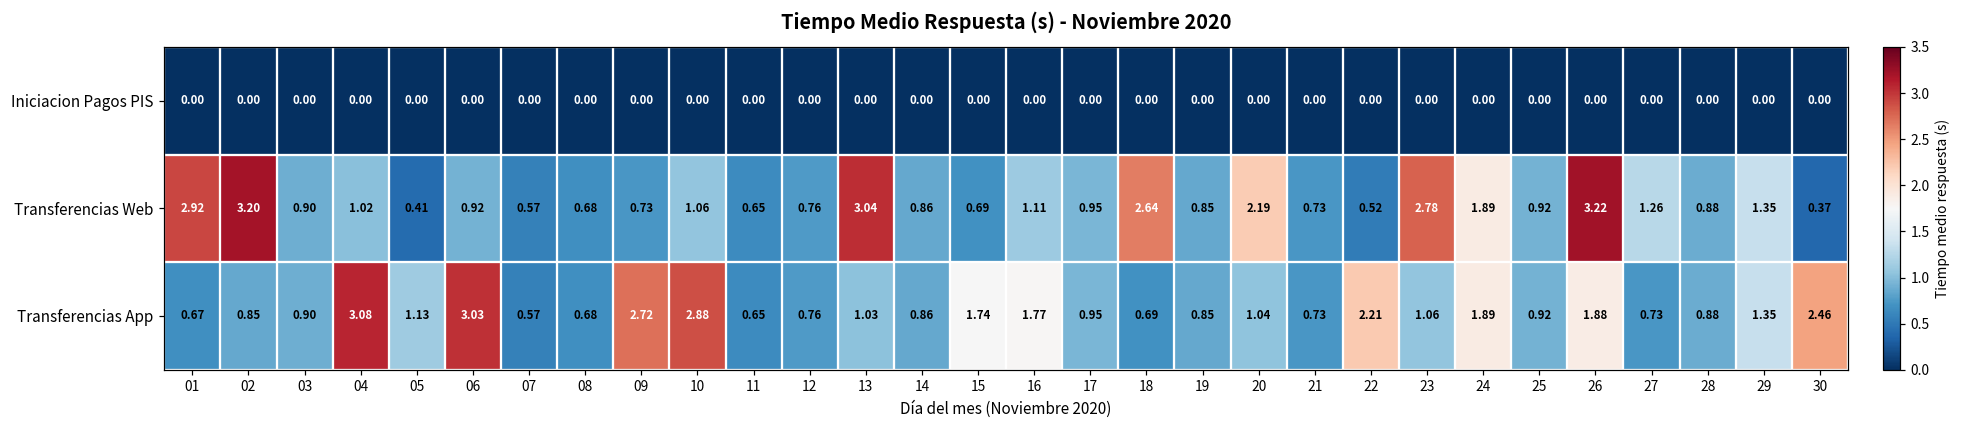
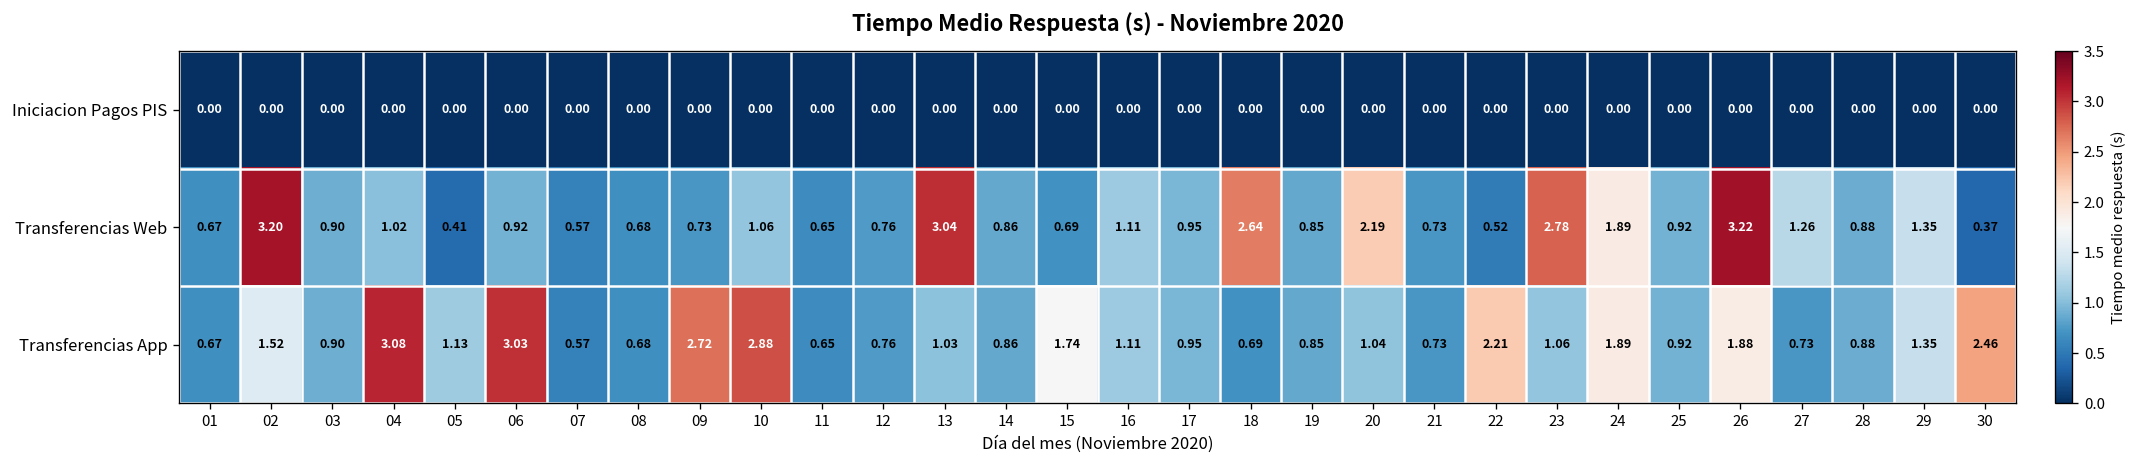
  {
    "Iniciacion Pagos PIS": {
      "01": 0.00,
      "02": 0.00,
      "03": 0.00,
      "04": 0.00,
      "05": 0.00,
      "06": 0.00,
      "07": 0.00,
      "08": 0.00,
      "09": 0.00,
      "10": 0.00,
      "11": 0.00,
      "12": 0.00,
      "13": 0.00,
      "14": 0.00,
      "15": 0.00,
      "16": 0.00,
      "17": 0.00,
      "18": 0.00,
      "19": 0.00,
      "20": 0.00,
      "21": 0.00,
      "22": 0.00,
      "23": 0.00,
      "24": 0.00,
      "25": 0.00,
      "26": 0.00,
      "27": 0.00,
      "28": 0.00,
      "29": 0.00,
      "30": 0.00
    },
    "Transferencias Web": {
-     "01": 2.92,
+     "01": 0.67,
      "02": 3.20,
      "03": 0.90,
      "04": 1.02,
      "05": 0.41,
      "06": 0.92,
      "07": 0.57,
      "08": 0.68,
      "09": 0.73,
      "10": 1.06,
      "11": 0.65,
      "12": 0.76,
      "13": 3.04,
      "14": 0.86,
      "15": 0.69,
      "16": 1.11,
      "17": 0.95,
      "18": 2.64,
      "19": 0.85,
      "20": 2.19,
      "21": 0.73,
      "22": 0.52,
      "23": 2.78,
      "24": 1.89,
      "25": 0.92,
      "26": 3.22,
      "27": 1.26,
      "28": 0.88,
      "29": 1.35,
      "30": 0.37
    },
    "Transferencias App": {
      "01": 0.67,
-     "02": 0.85,
+     "02": 1.52,
      "03": 0.90,
      "04": 3.08,
      "05": 1.13,
      "06": 3.03,
      "07": 0.57,
      "08": 0.68,
      "09": 2.72,
      "10": 2.88,
      "11": 0.65,
      "12": 0.76,
      "13": 1.03,
      "14": 0.86,
      "15": 1.74,
-     "16": 1.77,
+     "16": 1.11,
      "17": 0.95,
      "18": 0.69,
      "19": 0.85,
      "20": 1.04,
      "21": 0.73,
      "22": 2.21,
      "23": 1.06,
      "24": 1.89,
      "25": 0.92,
      "26": 1.88,
      "27": 0.73,
      "28": 0.88,
      "29": 1.35,
      "30": 2.46
    }
  }
